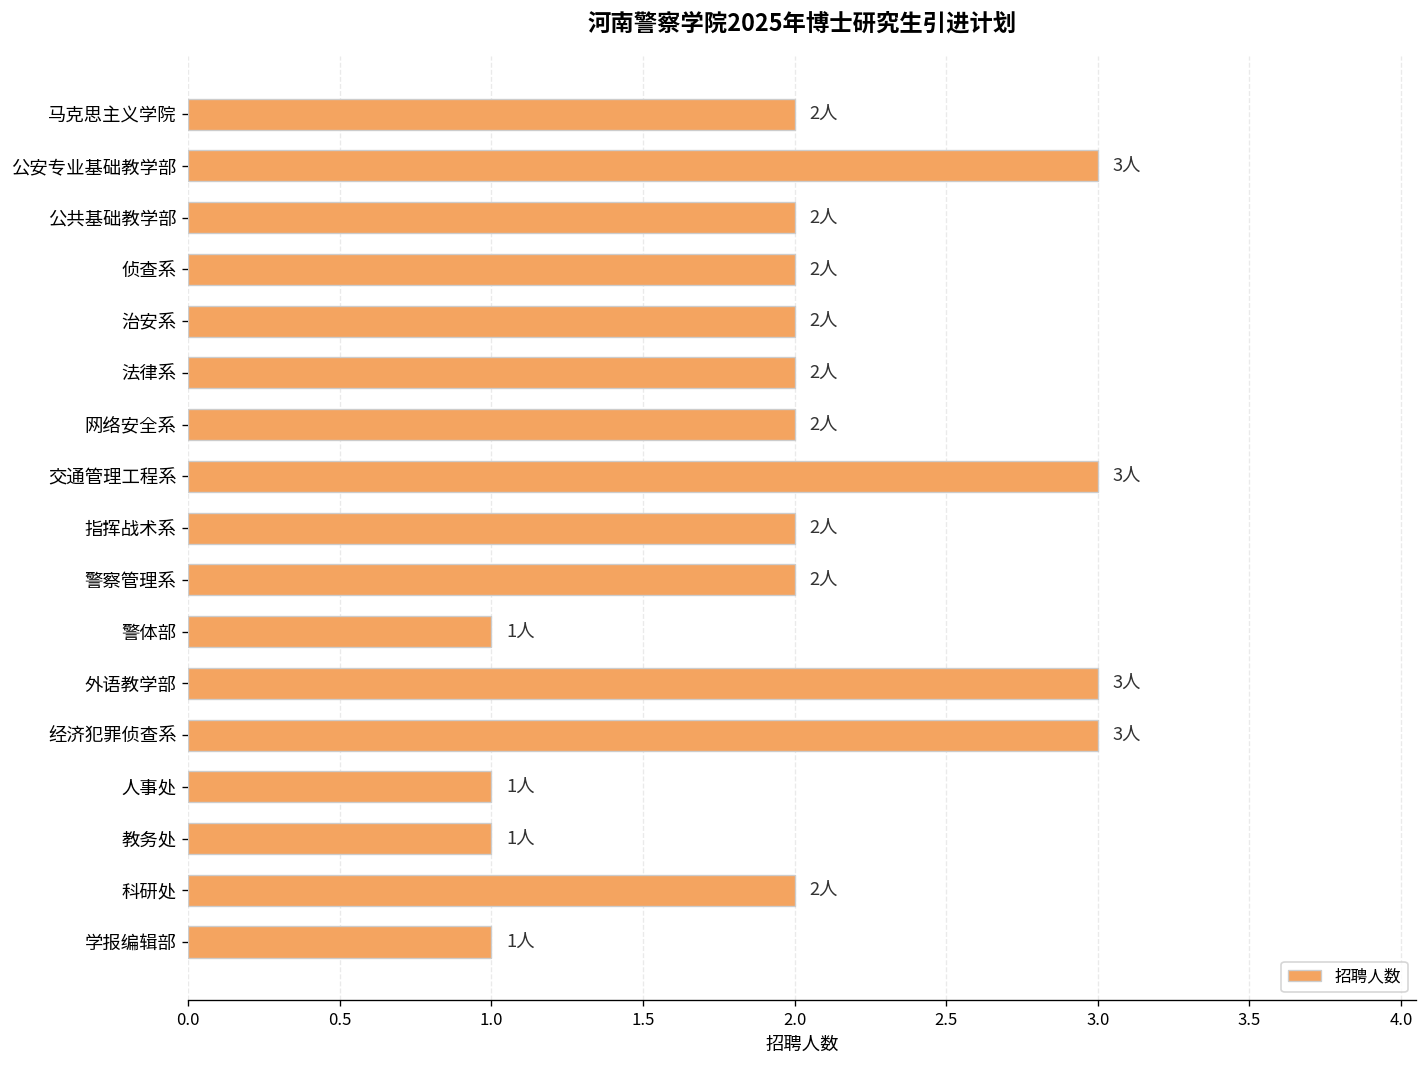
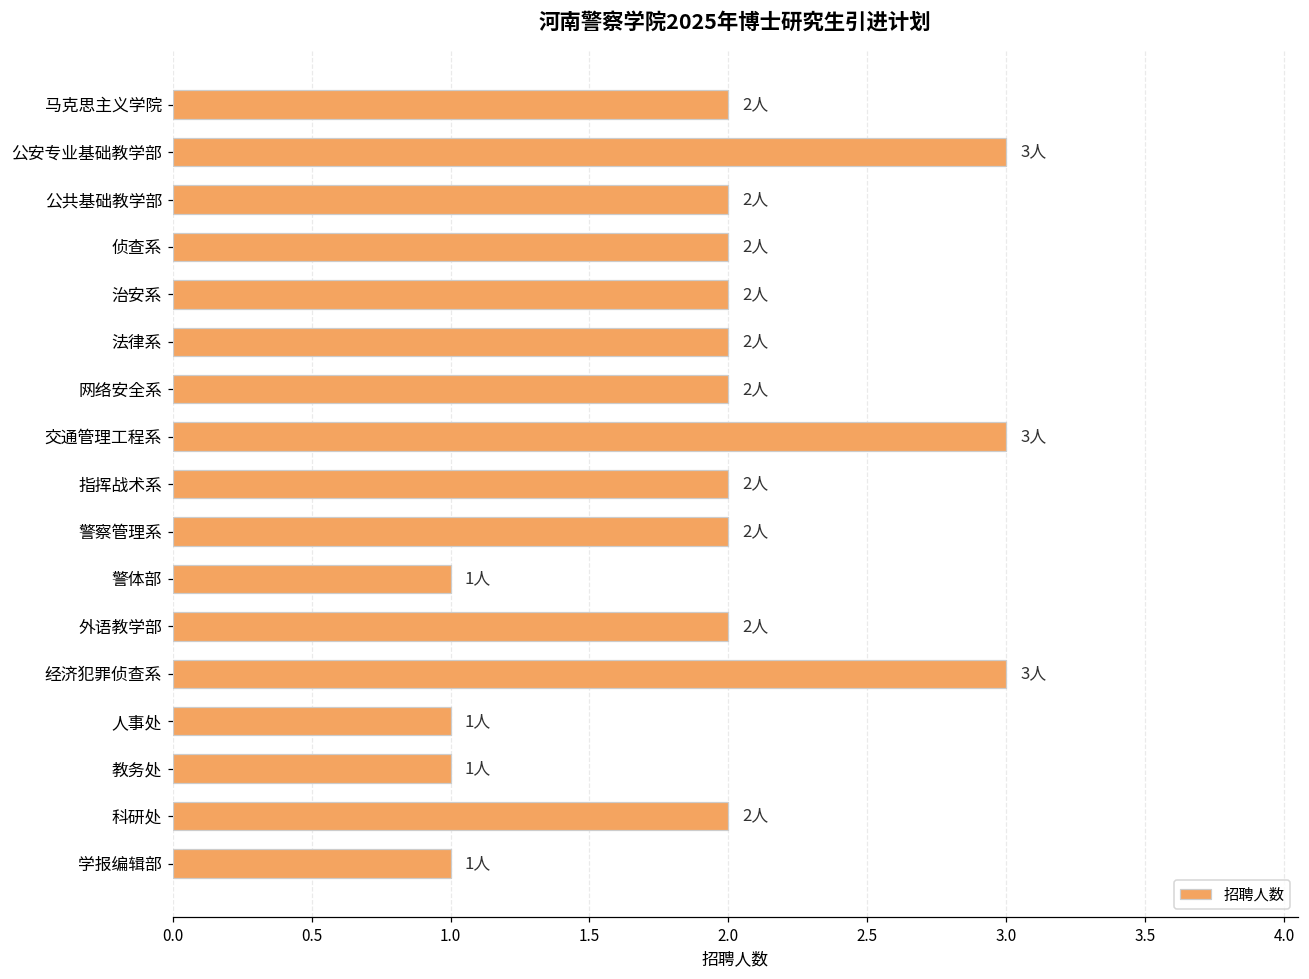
  {
    "马克思主义学院": "2人",
    "公安专业基础教学部": "3人",
    "公共基础教学部": "2人",
    "侦查系": "2人",
    "治安系": "2人",
    "法律系": "2人",
    "网络安全系": "2人",
    "交通管理工程系": "3人",
    "指挥战术系": "2人",
    "警察管理系": "2人",
    "警体部": "1人",
-   "外语教学部": "3人",
+   "外语教学部": "2人",
    "经济犯罪侦查系": "3人",
    "人事处": "1人",
    "教务处": "1人",
    "科研处": "2人",
    "学报编辑部": "1人"
  }
